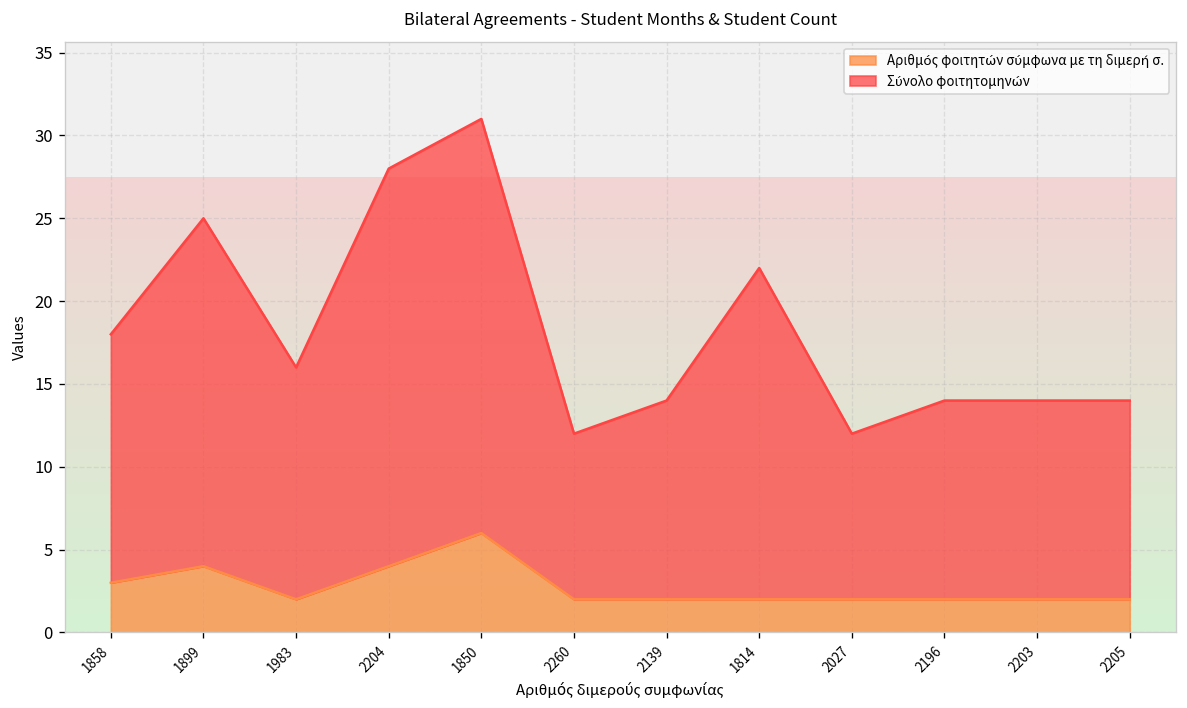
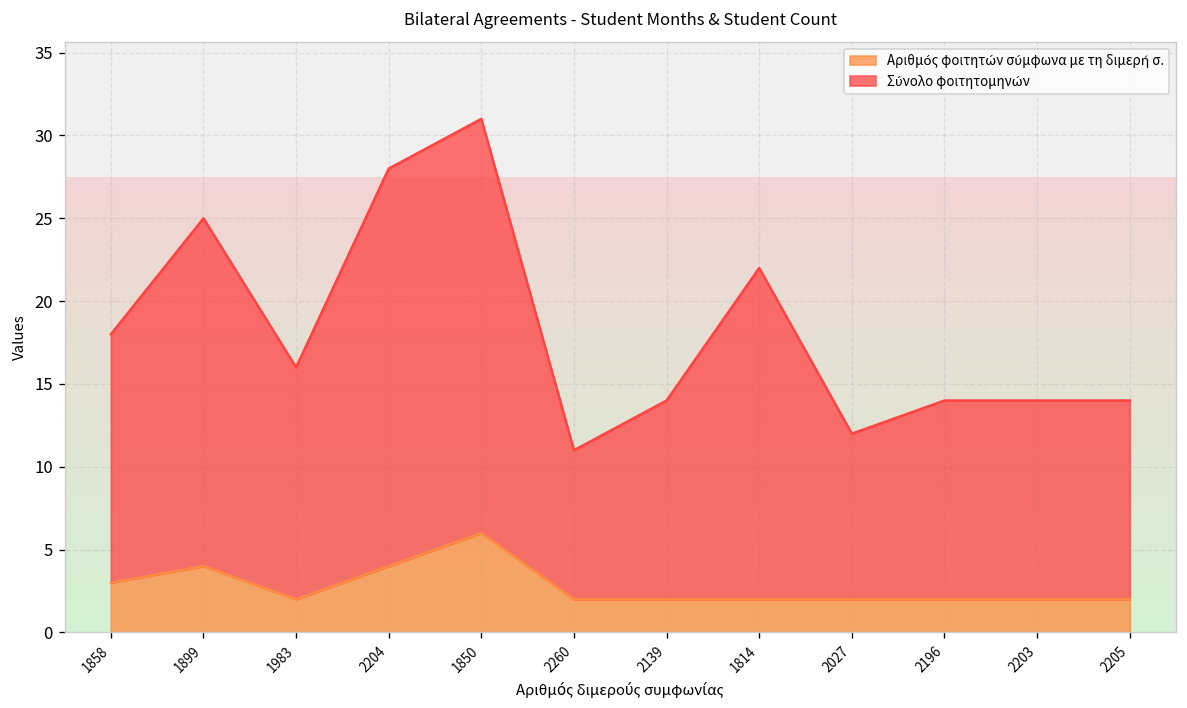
  {
    "Αριθμός φοιτητών σύμφωνα με τη διμερή σ.": {
      "1858": 3,
      "1899": 4,
      "1983": 2,
      "2204": 4,
      "1850": 6,
      "2260": 2,
      "2139": 2,
      "1814": 2,
      "2027": 2,
      "2196": 2,
      "2203": 2,
      "2205": 2
    },
    "Σύνολο φοιτητομηνών": {
      "1858": 15,
      "1899": 21,
      "1983": 14,
      "2204": 24,
      "1850": 25,
-     "2260": 10,
+     "2260": 9,
      "2139": 12,
      "1814": 20,
      "2027": 10,
      "2196": 12,
      "2203": 12,
      "2205": 12
    }
  }
